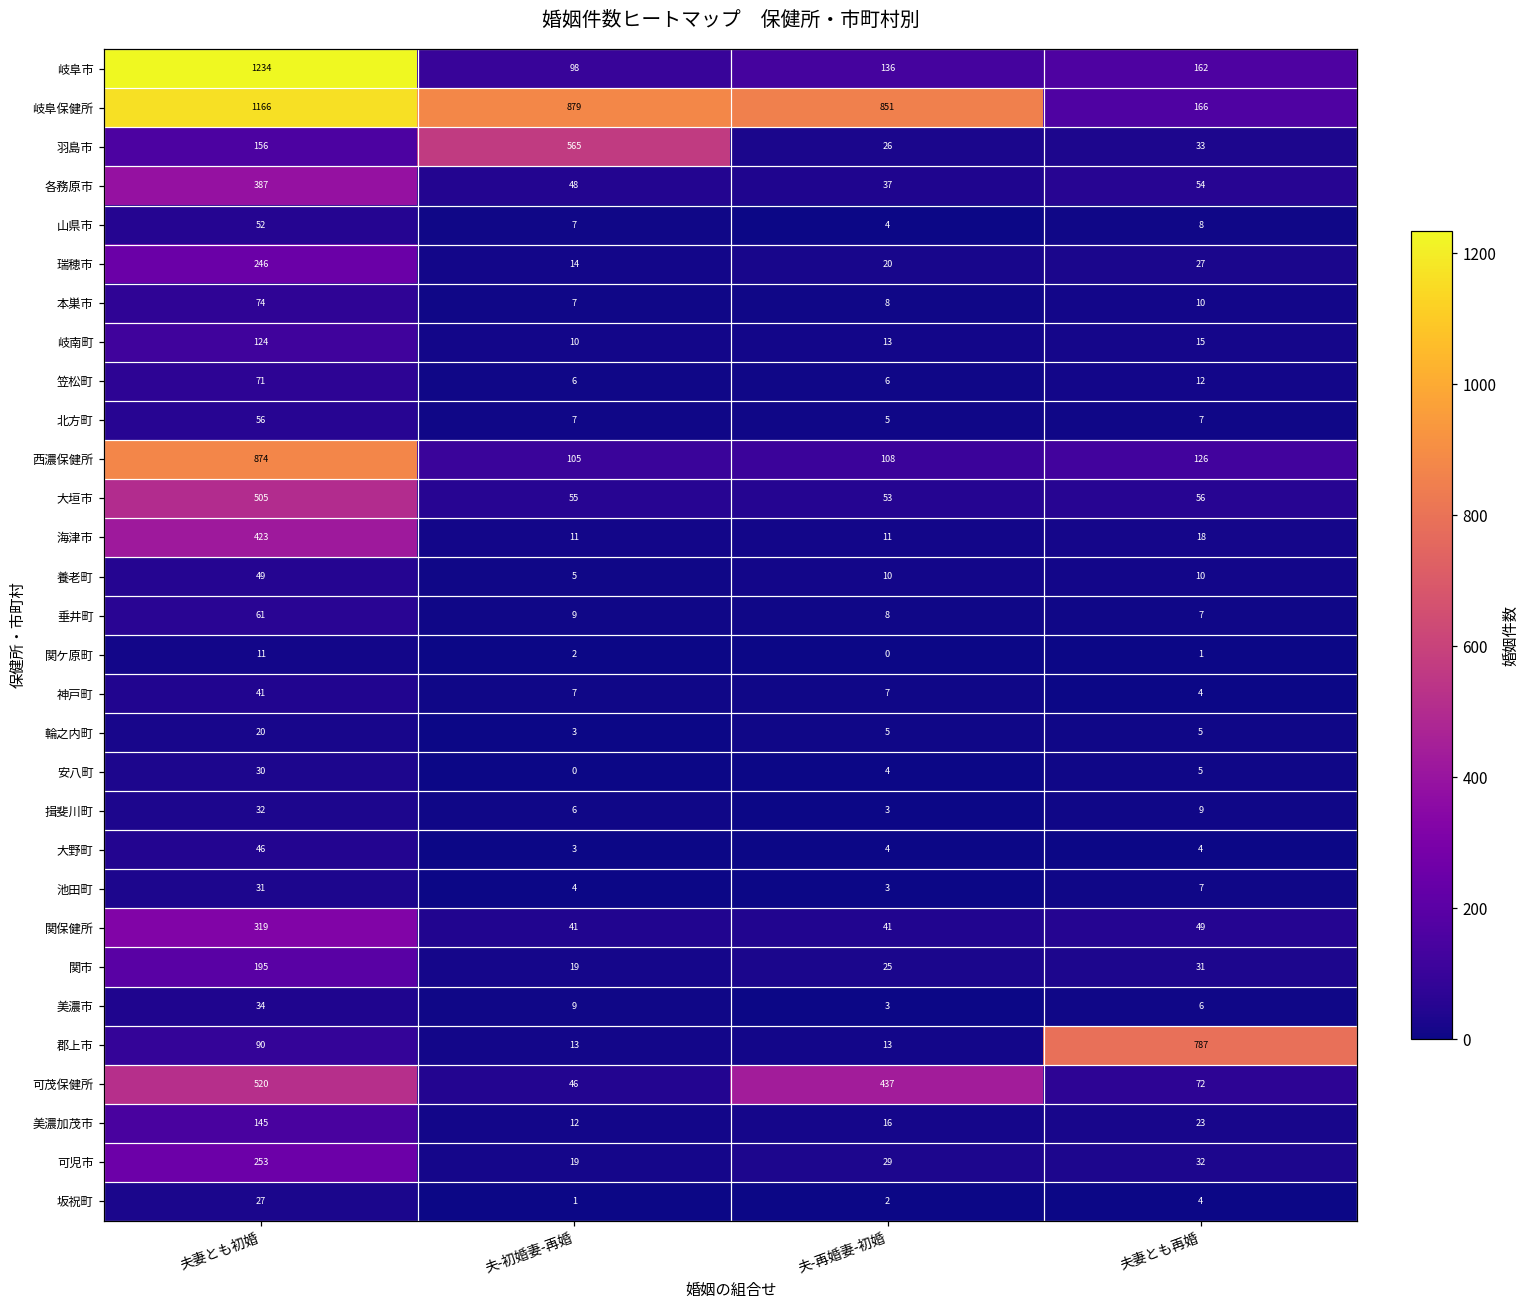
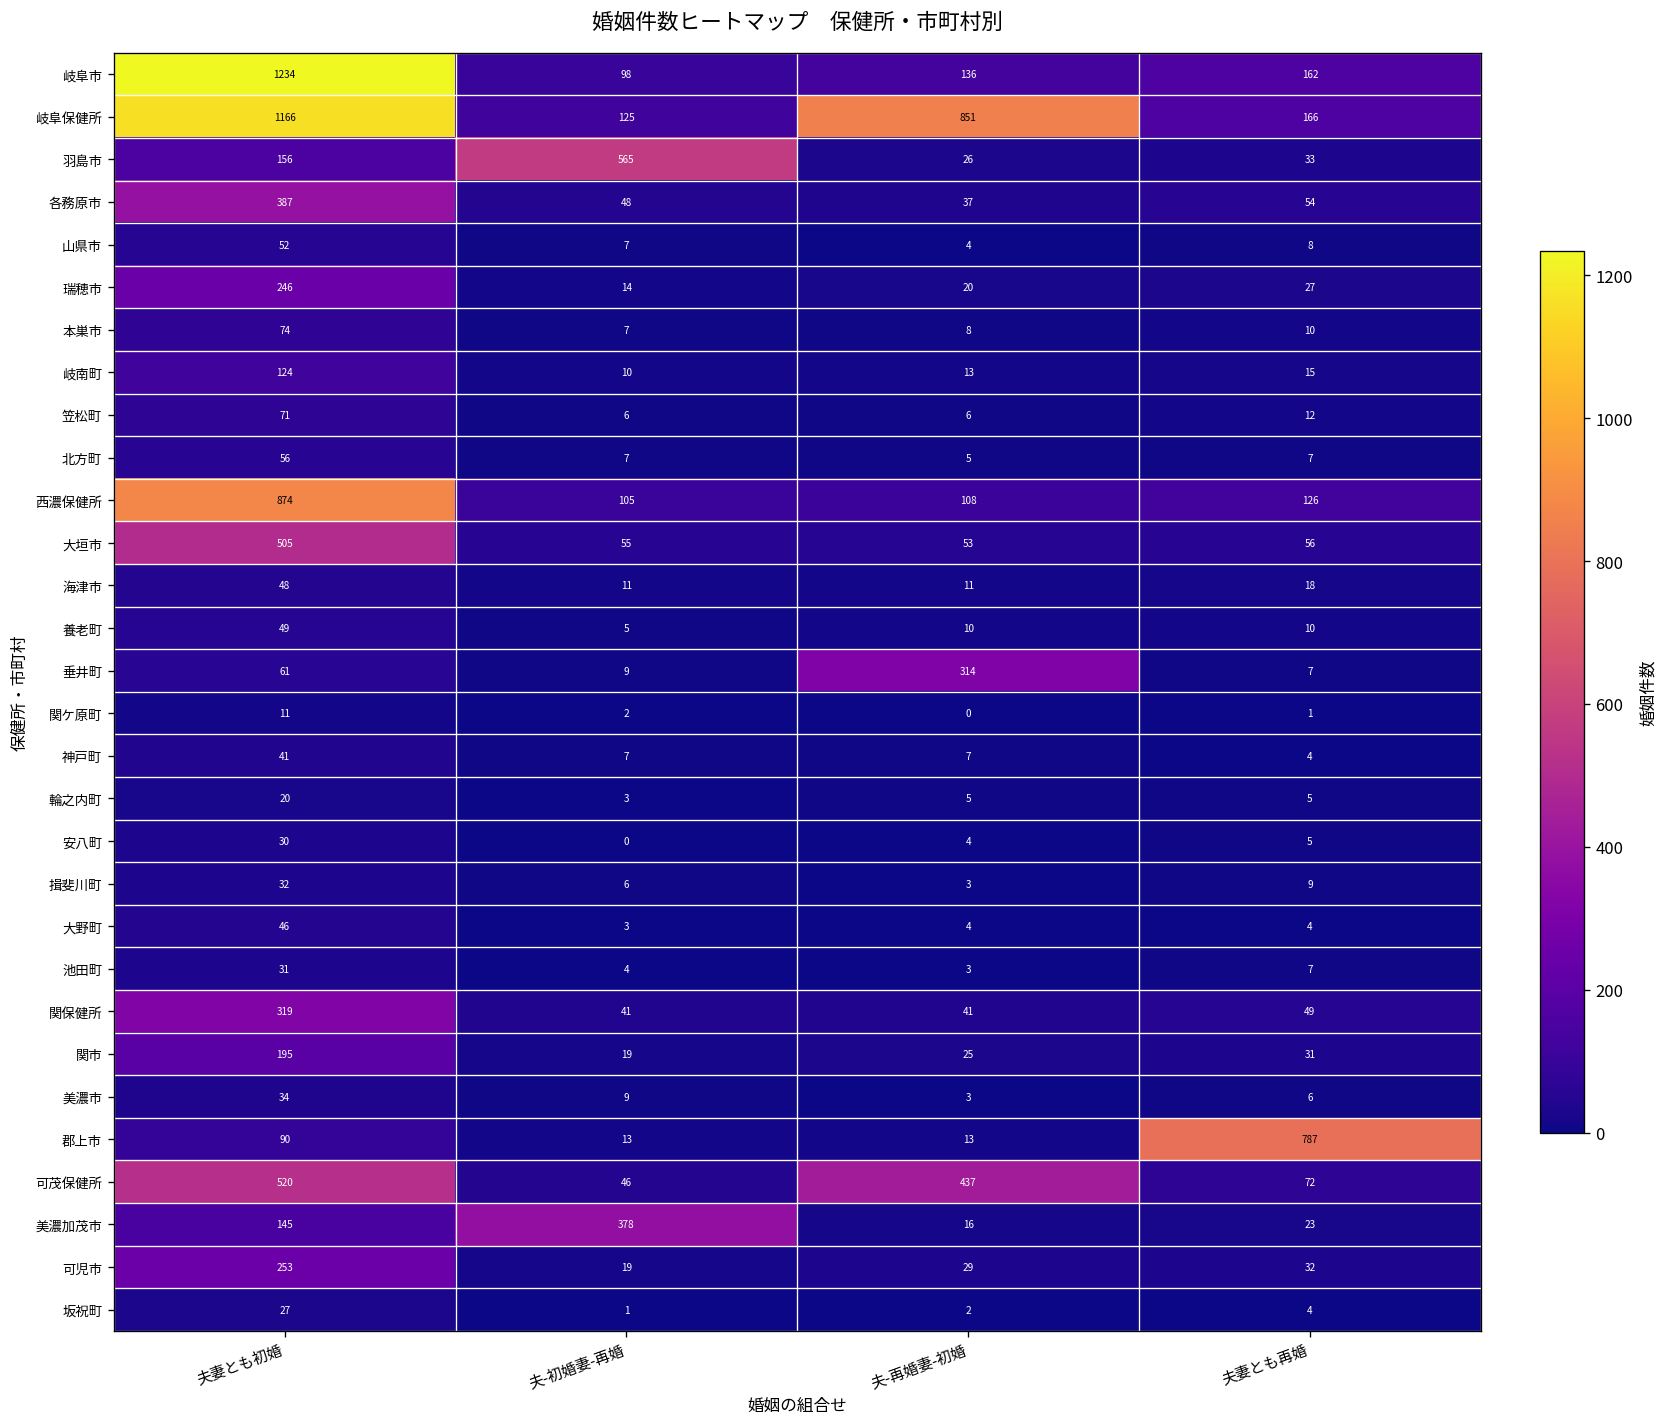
  {
    "岐阜市": {
      "夫妻とも初婚": 1234,
      "夫-初婚妻-再婚": 98,
      "夫-再婚妻-初婚": 136,
      "夫妻とも再婚": 162
    },
    "岐阜保健所": {
      "夫妻とも初婚": 1166,
-     "夫-初婚妻-再婚": 879,
+     "夫-初婚妻-再婚": 125,
      "夫-再婚妻-初婚": 851,
      "夫妻とも再婚": 166
    },
    "羽島市": {
      "夫妻とも初婚": 156,
      "夫-初婚妻-再婚": 565,
      "夫-再婚妻-初婚": 26,
      "夫妻とも再婚": 33
    },
    "各務原市": {
      "夫妻とも初婚": 387,
      "夫-初婚妻-再婚": 48,
      "夫-再婚妻-初婚": 37,
      "夫妻とも再婚": 54
    },
    "山県市": {
      "夫妻とも初婚": 52,
      "夫-初婚妻-再婚": 7,
      "夫-再婚妻-初婚": 4,
      "夫妻とも再婚": 8
    },
    "瑞穂市": {
      "夫妻とも初婚": 246,
      "夫-初婚妻-再婚": 14,
      "夫-再婚妻-初婚": 20,
      "夫妻とも再婚": 27
    },
    "本巣市": {
      "夫妻とも初婚": 74,
      "夫-初婚妻-再婚": 7,
      "夫-再婚妻-初婚": 8,
      "夫妻とも再婚": 10
    },
    "岐南町": {
      "夫妻とも初婚": 124,
      "夫-初婚妻-再婚": 10,
      "夫-再婚妻-初婚": 13,
      "夫妻とも再婚": 15
    },
    "笠松町": {
      "夫妻とも初婚": 71,
      "夫-初婚妻-再婚": 6,
      "夫-再婚妻-初婚": 6,
      "夫妻とも再婚": 12
    },
    "北方町": {
      "夫妻とも初婚": 56,
      "夫-初婚妻-再婚": 7,
      "夫-再婚妻-初婚": 5,
      "夫妻とも再婚": 7
    },
    "西濃保健所": {
      "夫妻とも初婚": 874,
      "夫-初婚妻-再婚": 105,
      "夫-再婚妻-初婚": 108,
      "夫妻とも再婚": 126
    },
    "大垣市": {
      "夫妻とも初婚": 505,
      "夫-初婚妻-再婚": 55,
      "夫-再婚妻-初婚": 53,
      "夫妻とも再婚": 56
    },
    "海津市": {
-     "夫妻とも初婚": 423,
+     "夫妻とも初婚": 48,
      "夫-初婚妻-再婚": 11,
      "夫-再婚妻-初婚": 11,
      "夫妻とも再婚": 18
    },
    "養老町": {
      "夫妻とも初婚": 49,
      "夫-初婚妻-再婚": 5,
      "夫-再婚妻-初婚": 10,
      "夫妻とも再婚": 10
    },
    "垂井町": {
      "夫妻とも初婚": 61,
      "夫-初婚妻-再婚": 9,
-     "夫-再婚妻-初婚": 8,
+     "夫-再婚妻-初婚": 314,
      "夫妻とも再婚": 7
    },
    "関ケ原町": {
      "夫妻とも初婚": 11,
      "夫-初婚妻-再婚": 2,
      "夫-再婚妻-初婚": 0,
      "夫妻とも再婚": 1
    },
    "神戸町": {
      "夫妻とも初婚": 41,
      "夫-初婚妻-再婚": 7,
      "夫-再婚妻-初婚": 7,
      "夫妻とも再婚": 4
    },
    "輪之内町": {
      "夫妻とも初婚": 20,
      "夫-初婚妻-再婚": 3,
      "夫-再婚妻-初婚": 5,
      "夫妻とも再婚": 5
    },
    "安八町": {
      "夫妻とも初婚": 30,
      "夫-初婚妻-再婚": 0,
      "夫-再婚妻-初婚": 4,
      "夫妻とも再婚": 5
    },
    "揖斐川町": {
      "夫妻とも初婚": 32,
      "夫-初婚妻-再婚": 6,
      "夫-再婚妻-初婚": 3,
      "夫妻とも再婚": 9
    },
    "大野町": {
      "夫妻とも初婚": 46,
      "夫-初婚妻-再婚": 3,
      "夫-再婚妻-初婚": 4,
      "夫妻とも再婚": 4
    },
    "池田町": {
      "夫妻とも初婚": 31,
      "夫-初婚妻-再婚": 4,
      "夫-再婚妻-初婚": 3,
      "夫妻とも再婚": 7
    },
    "関保健所": {
      "夫妻とも初婚": 319,
      "夫-初婚妻-再婚": 41,
      "夫-再婚妻-初婚": 41,
      "夫妻とも再婚": 49
    },
    "関市": {
      "夫妻とも初婚": 195,
      "夫-初婚妻-再婚": 19,
      "夫-再婚妻-初婚": 25,
      "夫妻とも再婚": 31
    },
    "美濃市": {
      "夫妻とも初婚": 34,
      "夫-初婚妻-再婚": 9,
      "夫-再婚妻-初婚": 3,
      "夫妻とも再婚": 6
    },
    "郡上市": {
      "夫妻とも初婚": 90,
      "夫-初婚妻-再婚": 13,
      "夫-再婚妻-初婚": 13,
      "夫妻とも再婚": 787
    },
    "可茂保健所": {
      "夫妻とも初婚": 520,
      "夫-初婚妻-再婚": 46,
      "夫-再婚妻-初婚": 437,
      "夫妻とも再婚": 72
    },
    "美濃加茂市": {
      "夫妻とも初婚": 145,
-     "夫-初婚妻-再婚": 12,
+     "夫-初婚妻-再婚": 378,
      "夫-再婚妻-初婚": 16,
      "夫妻とも再婚": 23
    },
    "可児市": {
      "夫妻とも初婚": 253,
      "夫-初婚妻-再婚": 19,
      "夫-再婚妻-初婚": 29,
      "夫妻とも再婚": 32
    },
    "坂祝町": {
      "夫妻とも初婚": 27,
      "夫-初婚妻-再婚": 1,
      "夫-再婚妻-初婚": 2,
      "夫妻とも再婚": 4
    }
  }
